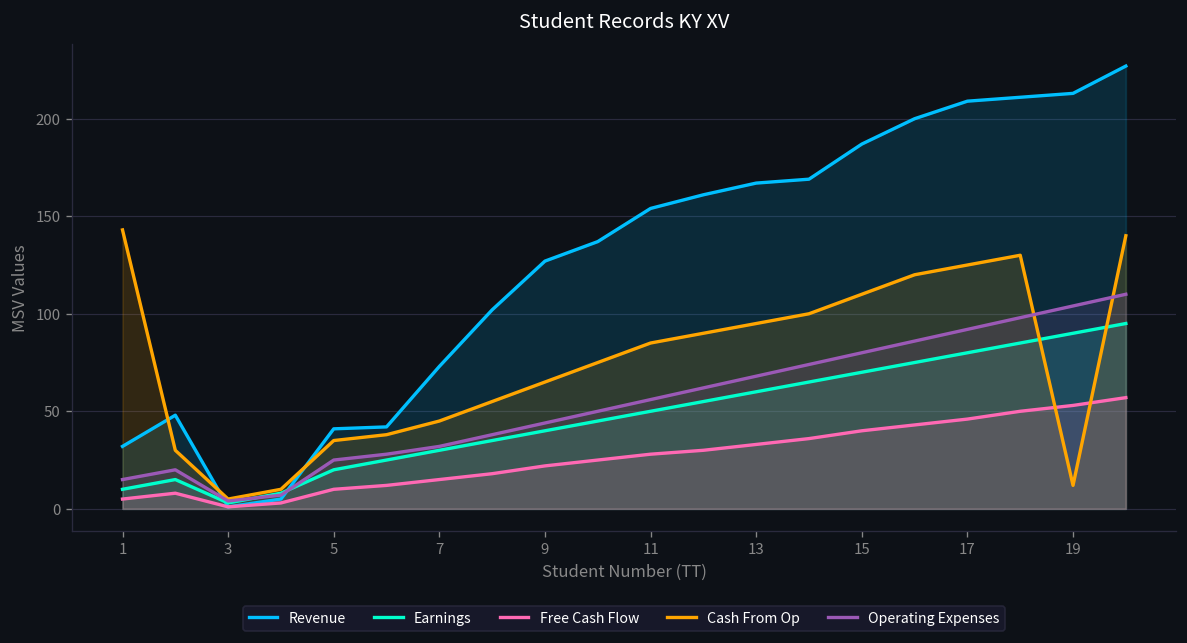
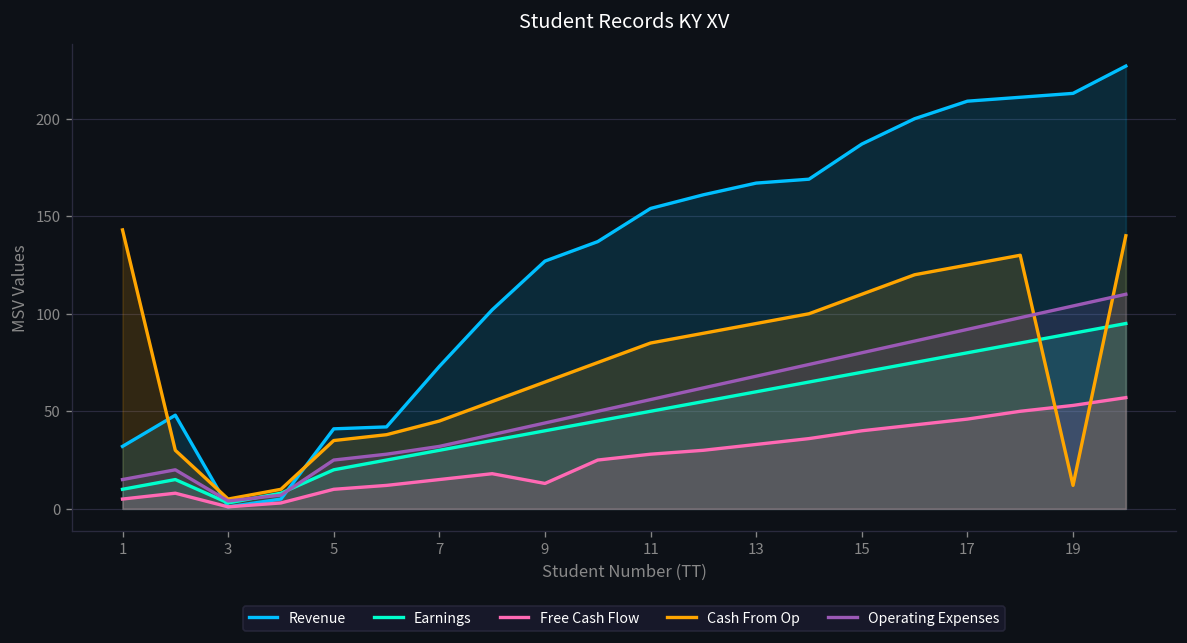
  {
    "Revenue": {
      "1": 32,
      "5": 41,
      "7": 73,
      "9": 127,
      "11": 154,
      "13": 167,
      "15": 187,
      "17": 209,
      "19": 213
    },
    "Earnings": {
      "1": 10,
      "5": 20,
      "7": 30,
      "9": 40,
      "11": 50,
      "13": 60,
      "15": 70,
      "17": 80,
      "19": 90
    },
    "Free Cash Flow": {
      "1": 5,
      "5": 10,
      "7": 15,
-     "9": 22,
+     "9": 13,
      "11": 28,
      "13": 33,
      "15": 40,
      "17": 46,
      "19": 53
    },
    "Cash From Op": {
      "1": 143,
      "5": 35,
      "7": 45,
      "9": 65,
      "11": 85,
      "13": 95,
      "15": 110,
      "17": 125,
      "19": 12
    },
    "Operating Expenses": {
      "1": 15,
      "5": 25,
      "7": 32,
      "9": 44,
      "11": 56,
      "13": 68,
      "15": 80,
      "17": 92,
      "19": 104
    }
  }
